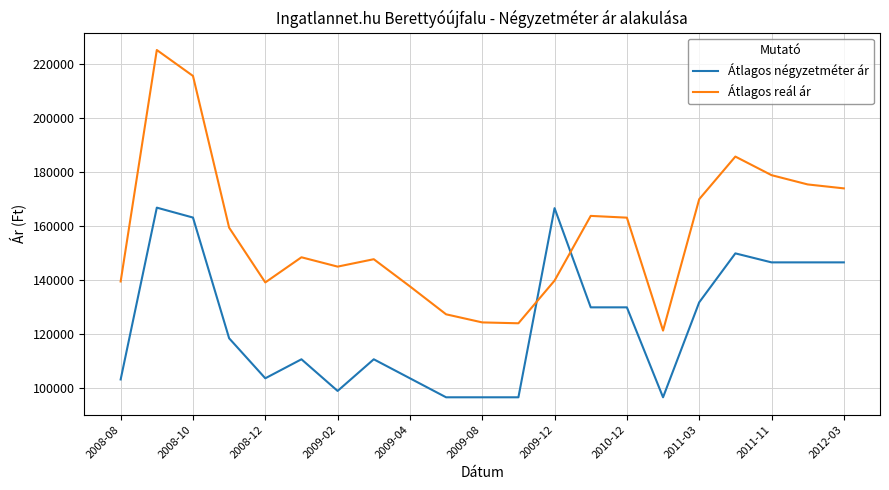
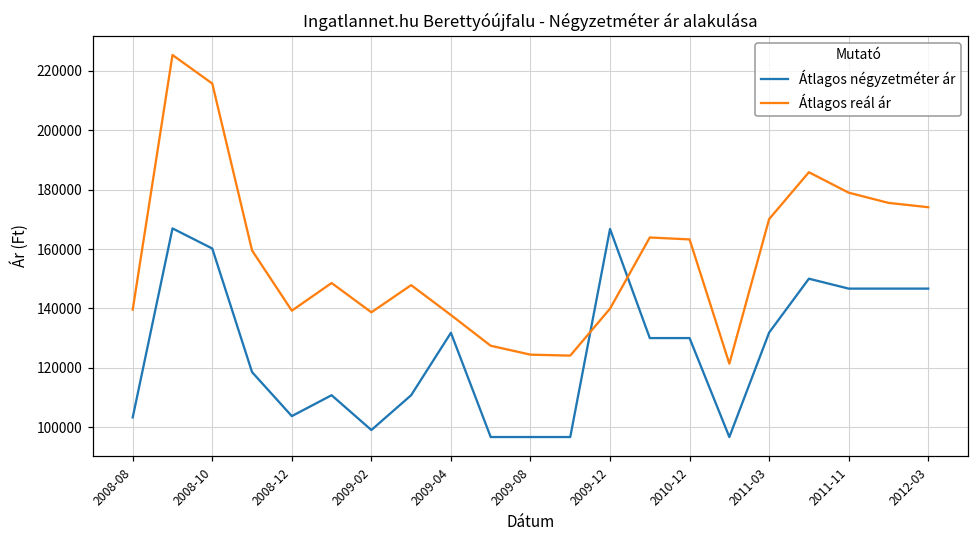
  {
    "Átlagos négyzetméter ár": {
      "2008-08": 103000,
-     "2008-10": 163000,
+     "2008-10": 160000,
      "2008-12": 104000,
      "2009-02": 99000,
-     "2009-04": 104000,
+     "2009-04": 132000,
      "2009-08": 97000,
      "2009-12": 167000,
      "2010-12": 130000,
      "2011-03": 132000,
      "2011-11": 147000,
      "2012-03": 147000
    },
    "Átlagos reál ár": {
      "2008-08": 140000,
      "2008-10": 216000,
      "2008-12": 139000,
-     "2009-02": 145000,
+     "2009-02": 139000,
      "2009-04": 138000,
      "2009-08": 124000,
      "2009-12": 140000,
      "2010-12": 163000,
      "2011-03": 170000,
      "2011-11": 179000,
      "2012-03": 174000
    }
  }
